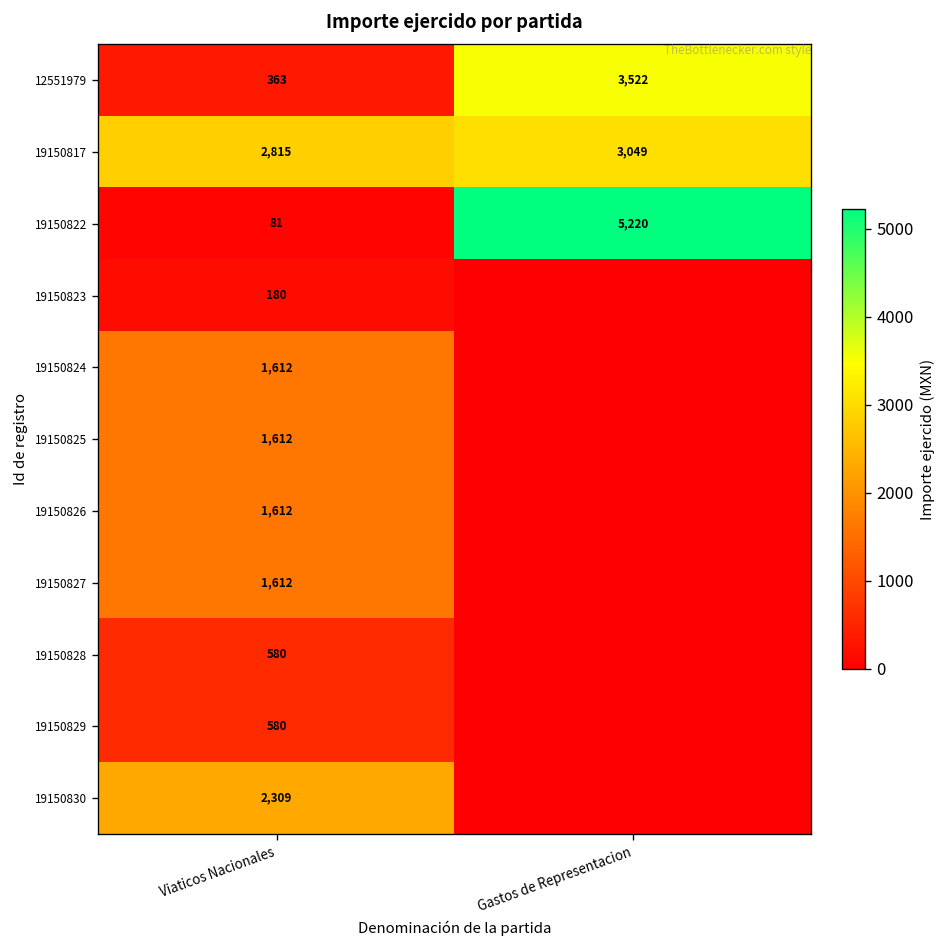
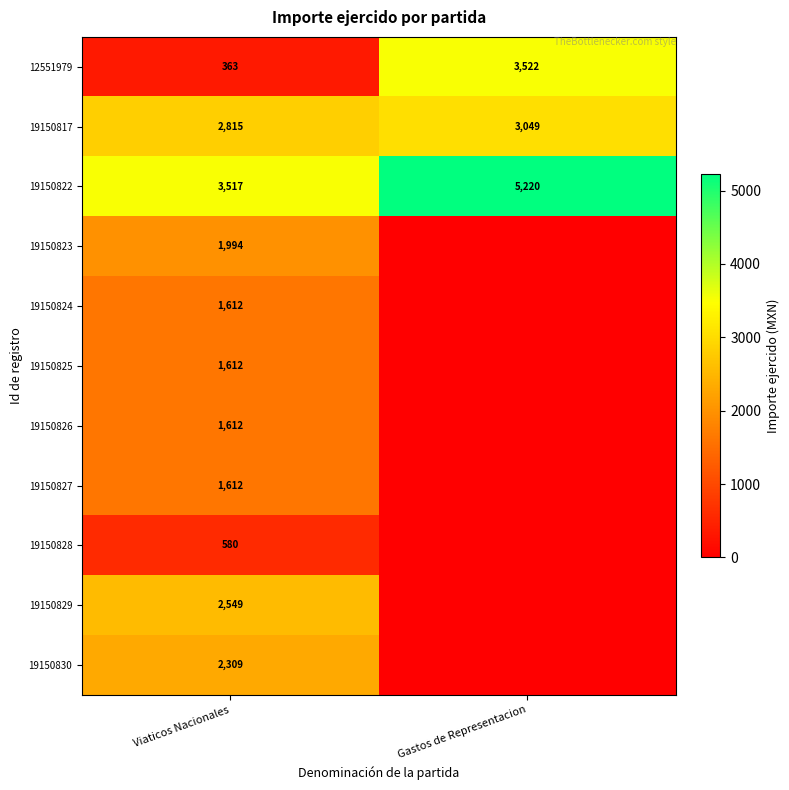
  {
    "12551979": {
      "Viaticos Nacionales": "363"
    },
    "19150817": {
      "Viaticos Nacionales": "2,815",
      "Gastos de Representacion": "3,049"
    },
    "19150822": {
-     "Viaticos Nacionales": "81",
+     "Viaticos Nacionales": "3,517",
      "Gastos de Representacion": "5,220"
    },
    "19150823": {
-     "Viaticos Nacionales": "180"
+     "Viaticos Nacionales": "1,994"
    },
    "19150824": {
      "Viaticos Nacionales": "1,612"
    },
    "19150825": {
      "Viaticos Nacionales": "1,612"
    },
    "19150826": {
      "Viaticos Nacionales": "1,612"
    },
    "19150827": {
      "Viaticos Nacionales": "1,612"
    },
    "19150828": {
      "Viaticos Nacionales": "580"
    },
    "19150829": {
-     "Viaticos Nacionales": "580"
+     "Viaticos Nacionales": "2,549"
    },
    "19150830": {
      "Viaticos Nacionales": "2,309"
    }
  }
